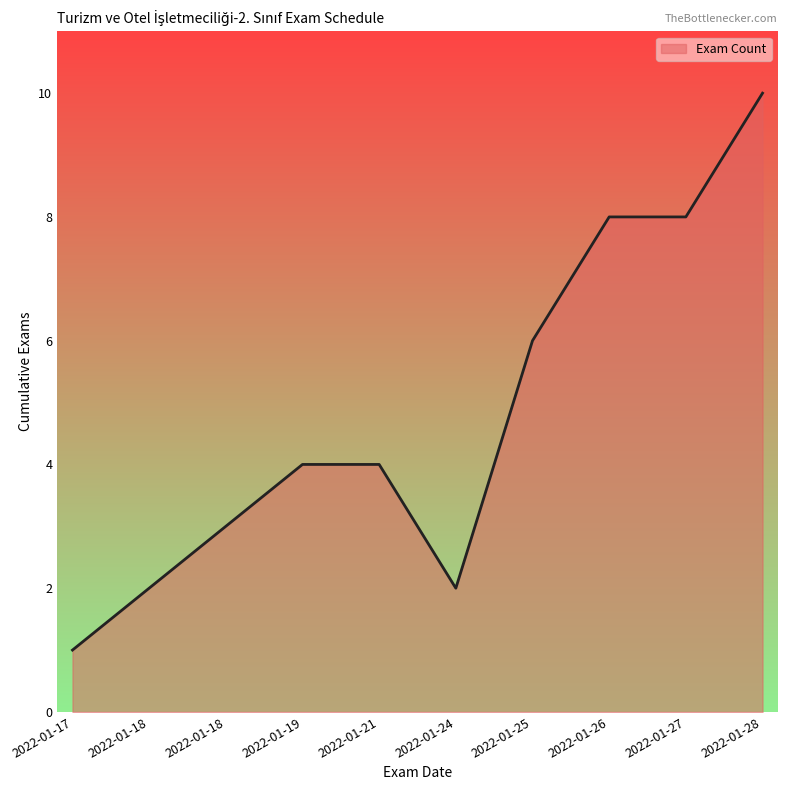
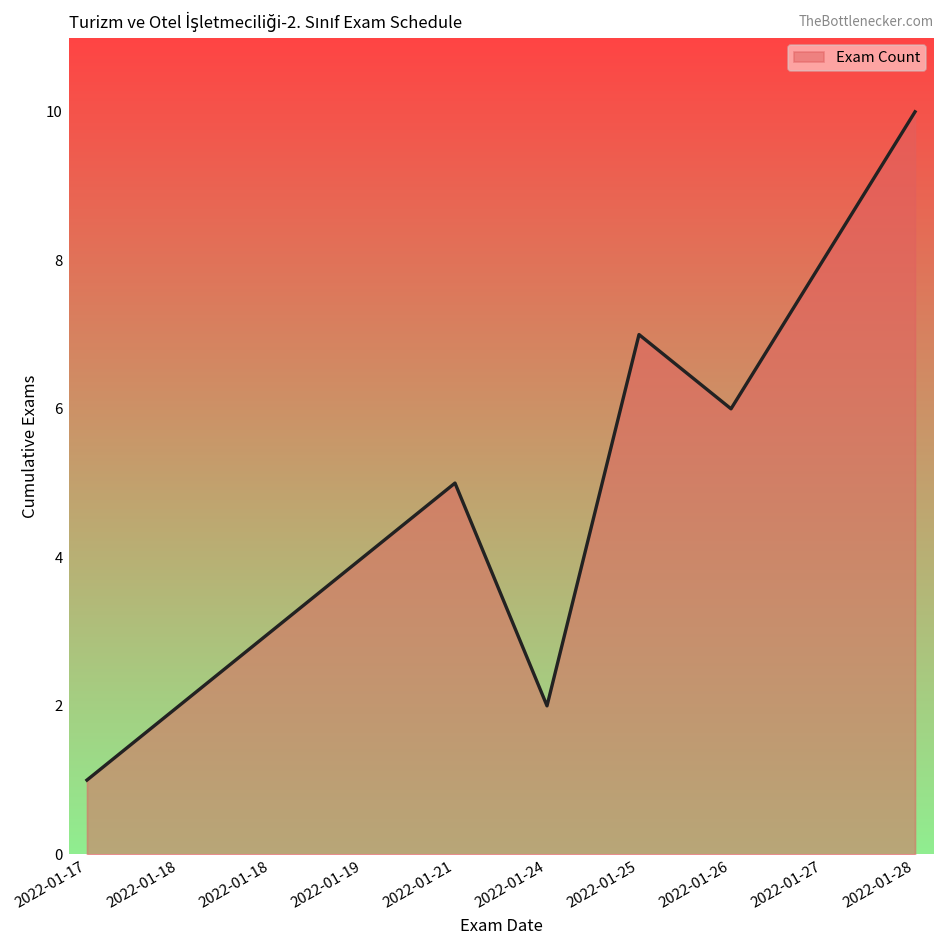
  {
    "2022-01-17": 1,
    "2022-01-19": 4,
-   "2022-01-21": 4,
+   "2022-01-21": 5,
    "2022-01-24": 2,
-   "2022-01-25": 6,
-   "2022-01-26": 8,
+   "2022-01-25": 7,
+   "2022-01-26": 6,
    "2022-01-27": 8,
    "2022-01-28": 10
  }
